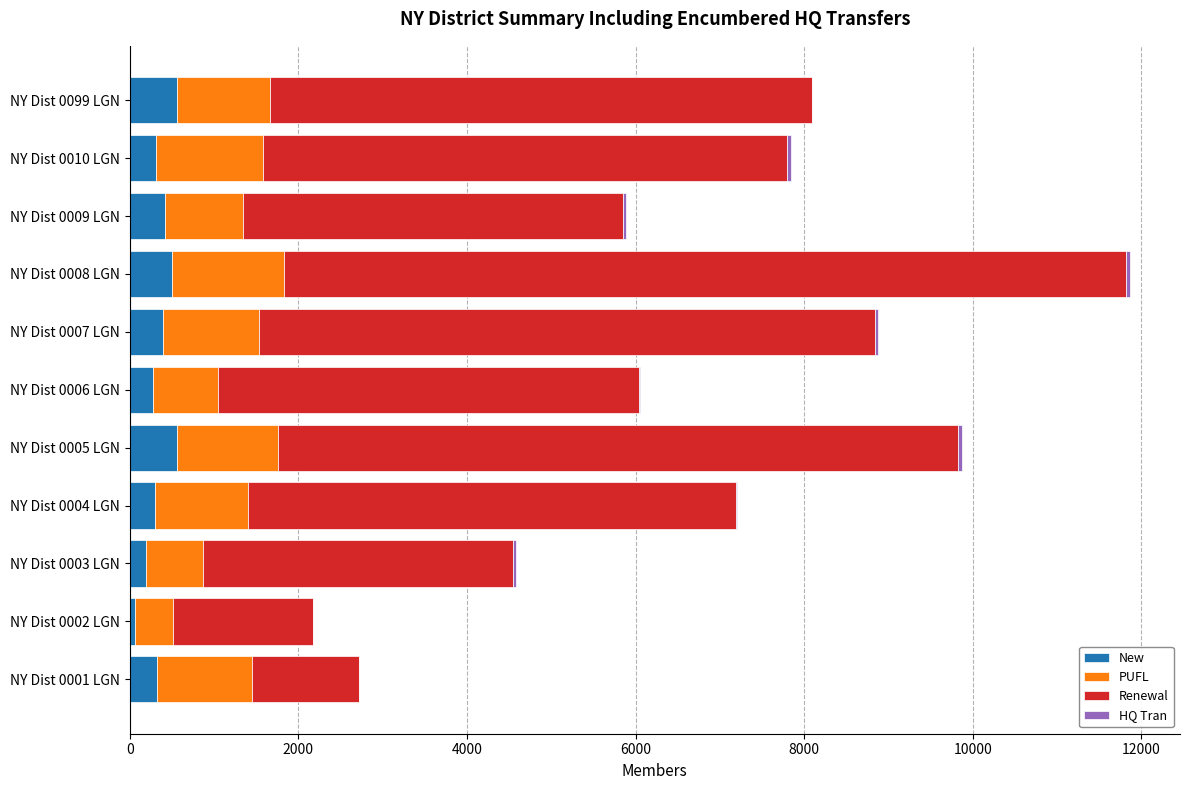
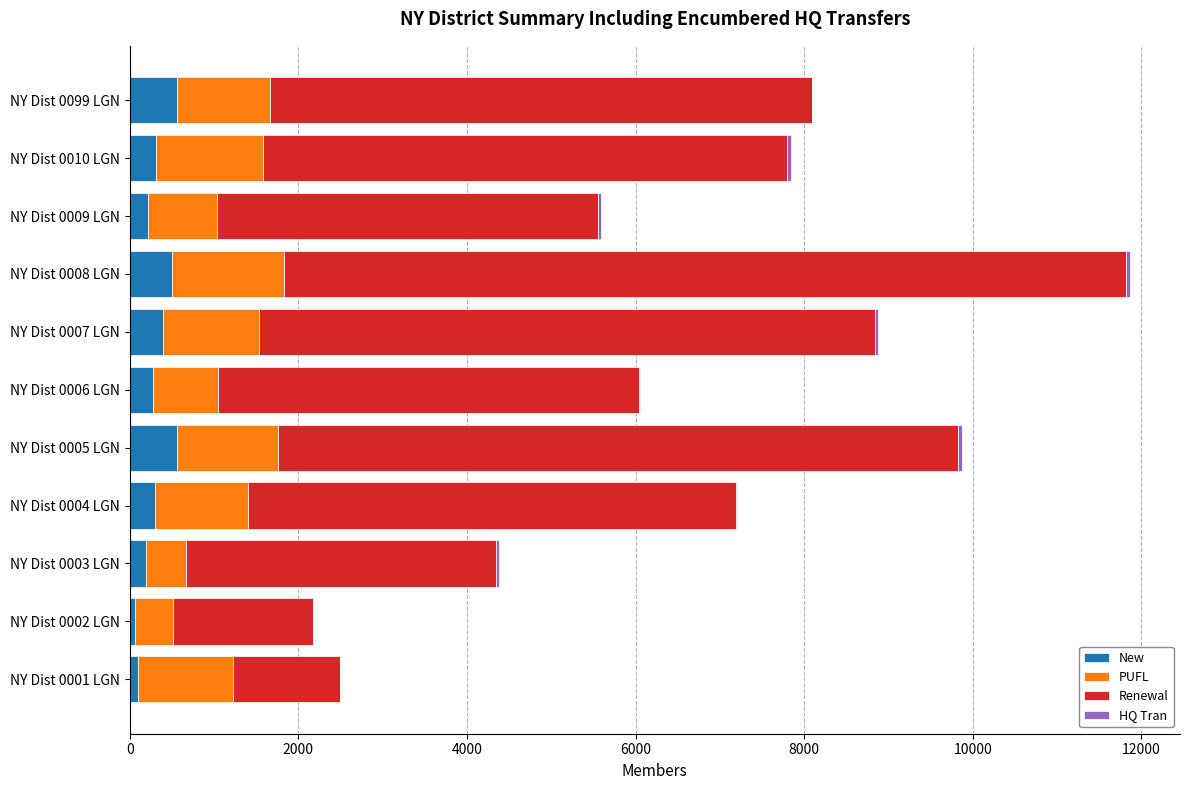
  {
    "New": {
      "NY Dist 0099 LGN": 600,
      "NY Dist 0010 LGN": 300,
-     "NY Dist 0009 LGN": 400,
+     "NY Dist 0009 LGN": 200,
      "NY Dist 0008 LGN": 500,
      "NY Dist 0007 LGN": 400,
      "NY Dist 0006 LGN": 300,
      "NY Dist 0005 LGN": 600,
      "NY Dist 0004 LGN": 300,
      "NY Dist 0003 LGN": 200,
      "NY Dist 0002 LGN": 100,
-     "NY Dist 0001 LGN": 300
+     "NY Dist 0001 LGN": 100
    },
    "PUFL": {
      "NY Dist 0099 LGN": 1100,
      "NY Dist 0010 LGN": 1300,
-     "NY Dist 0009 LGN": 900,
+     "NY Dist 0009 LGN": 800,
      "NY Dist 0008 LGN": 1300,
      "NY Dist 0007 LGN": 1100,
      "NY Dist 0006 LGN": 800,
      "NY Dist 0005 LGN": 1200,
      "NY Dist 0004 LGN": 1100,
-     "NY Dist 0003 LGN": 700,
+     "NY Dist 0003 LGN": 500,
      "NY Dist 0002 LGN": 500,
      "NY Dist 0001 LGN": 1100
    },
    "Renewal": {
      "NY Dist 0099 LGN": 6400,
      "NY Dist 0010 LGN": 6200,
      "NY Dist 0009 LGN": 4500,
      "NY Dist 0008 LGN": 10000,
      "NY Dist 0007 LGN": 7300,
      "NY Dist 0006 LGN": 5000,
      "NY Dist 0005 LGN": 8100,
      "NY Dist 0004 LGN": 5800,
      "NY Dist 0003 LGN": 3700,
      "NY Dist 0002 LGN": 1700,
      "NY Dist 0001 LGN": 1300
    },
    "HQ Tran": {
      "NY Dist 0099 LGN": 0,
      "NY Dist 0010 LGN": 0,
      "NY Dist 0008 LGN": 0,
      "NY Dist 0007 LGN": 0,
      "NY Dist 0005 LGN": 0
    }
  }
